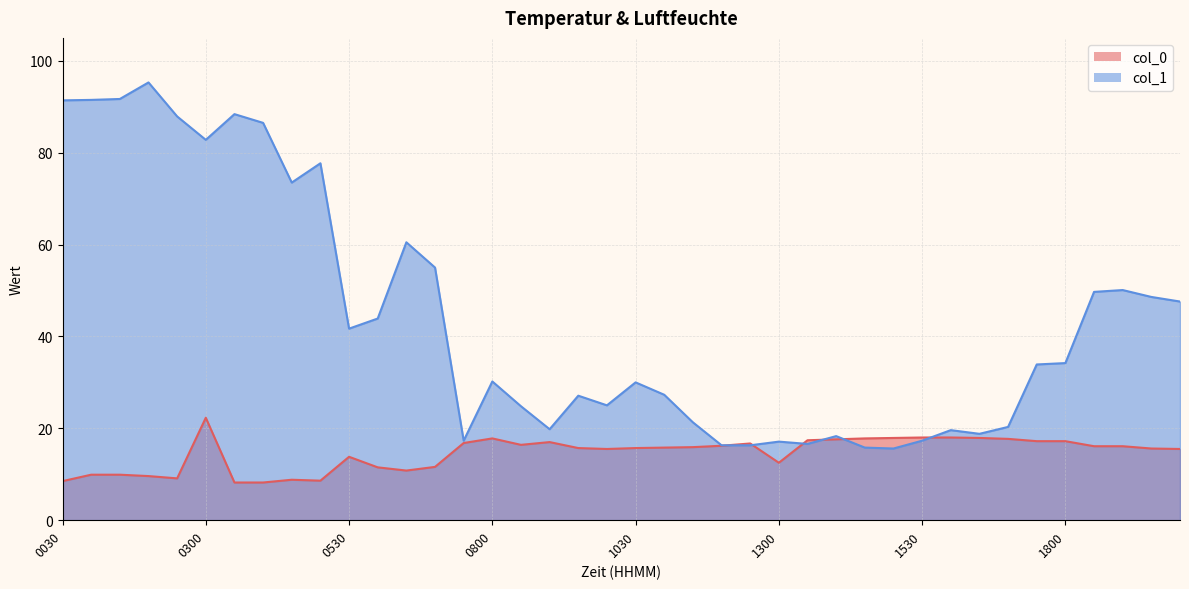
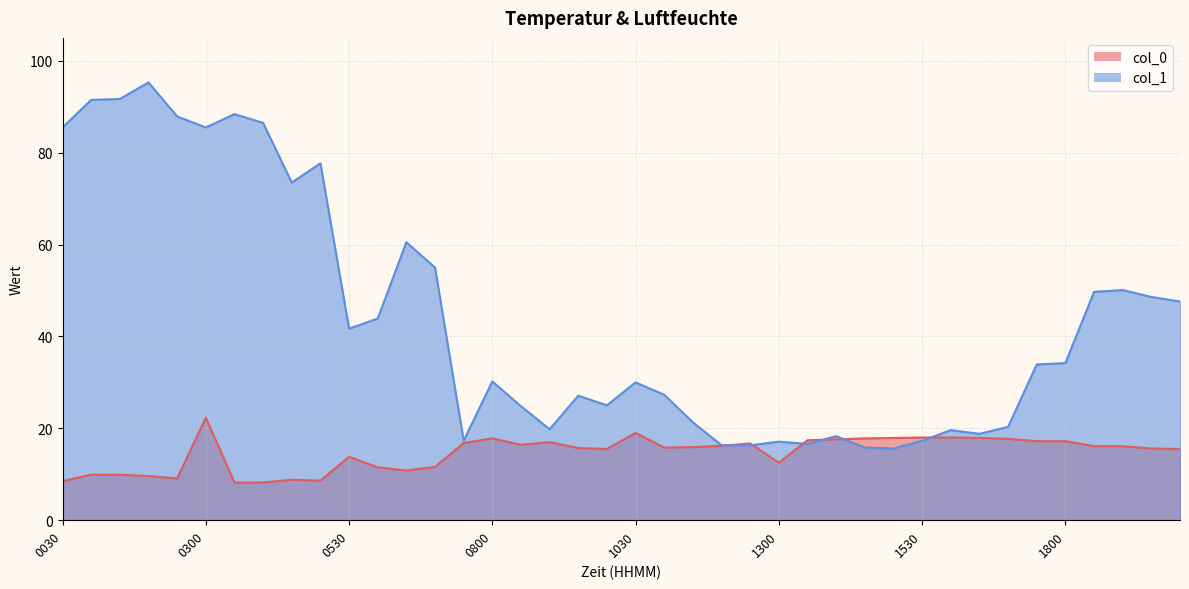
  {
    "col_0": {
      "0030": 9,
      "0300": 22,
      "0530": 14,
      "0800": 18,
-     "1030": 16,
+     "1030": 19,
      "1300": 13,
      "1530": 18,
      "1800": 17
    },
    "col_1": {
-     "0030": 91,
-     "0300": 83,
+     "0030": 86,
+     "0300": 86,
      "0530": 42,
      "0800": 30,
      "1030": 30,
      "1300": 17,
      "1530": 17,
      "1800": 34
    }
  }
